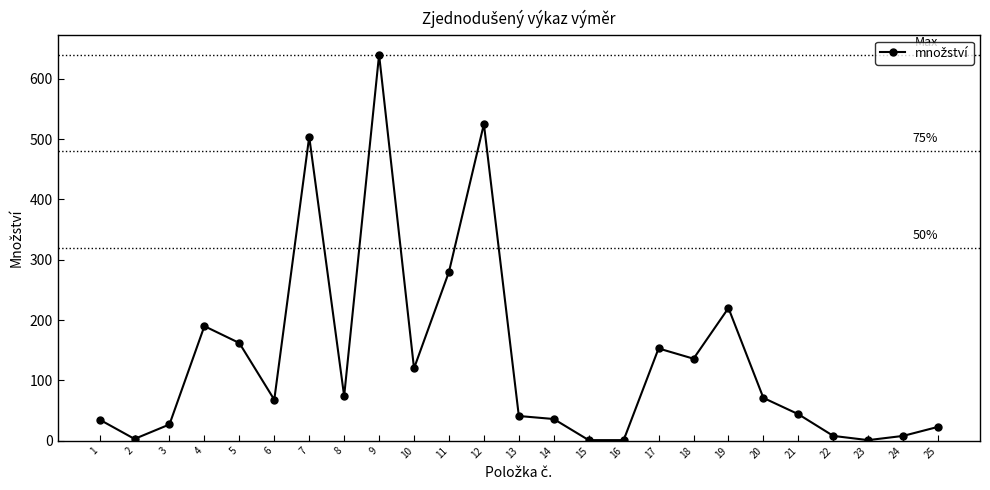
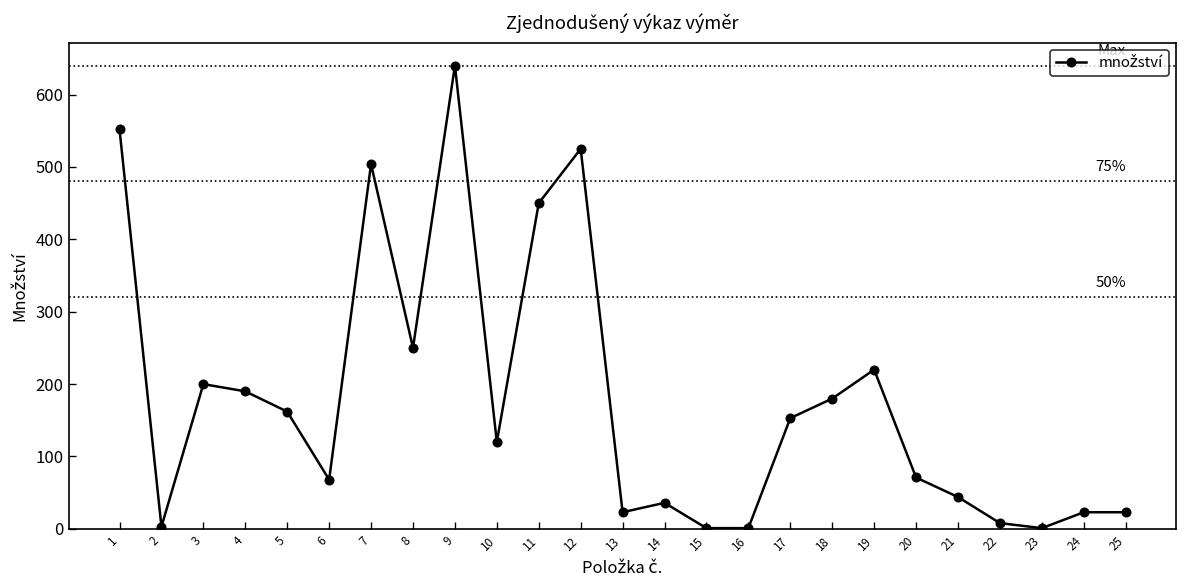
  {
-   "1": 40,
+   "1": 550,
    "2": 0,
-   "3": 30,
+   "3": 200,
    "4": 190,
    "5": 160,
    "6": 70,
    "7": 500,
-   "8": 70,
+   "8": 250,
    "9": 640,
    "10": 120,
-   "11": 280,
+   "11": 450,
    "12": 530,
-   "13": 40,
+   "13": 20,
    "14": 40,
    "15": 0,
    "16": 0,
    "17": 150,
-   "18": 140,
+   "18": 180,
    "19": 220,
    "20": 70,
    "21": 40,
    "22": 10,
    "23": 0,
-   "24": 10,
+   "24": 20,
    "25": 20
  }
